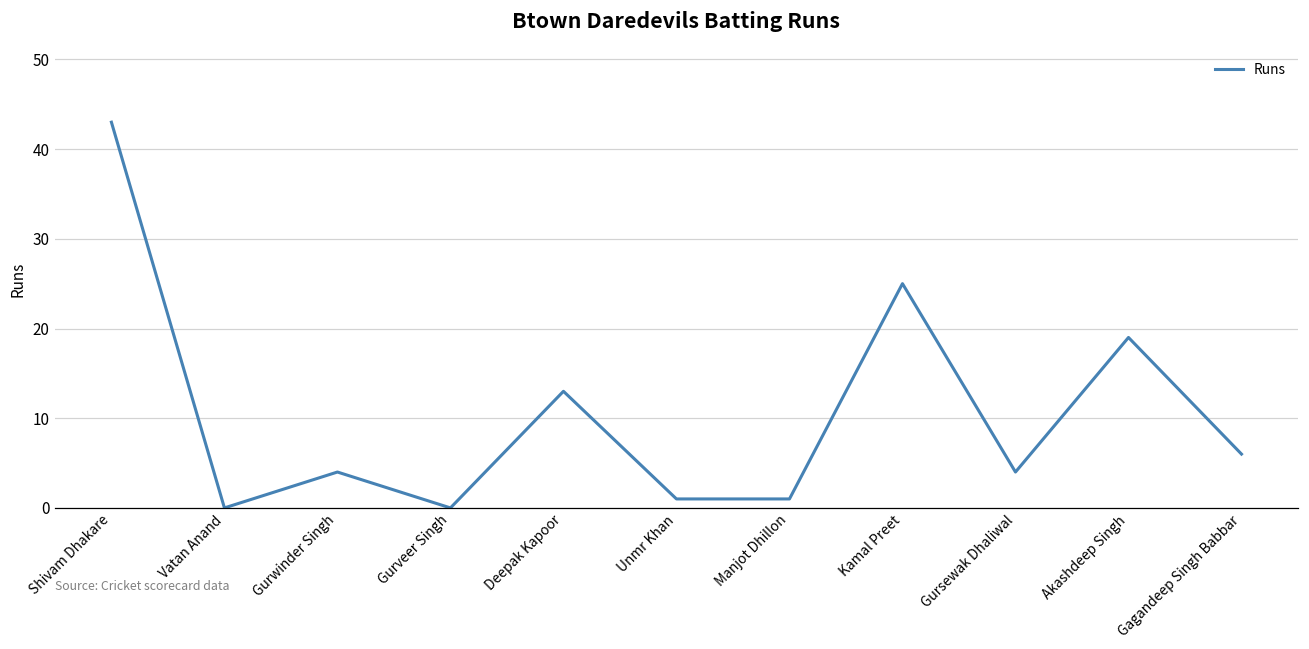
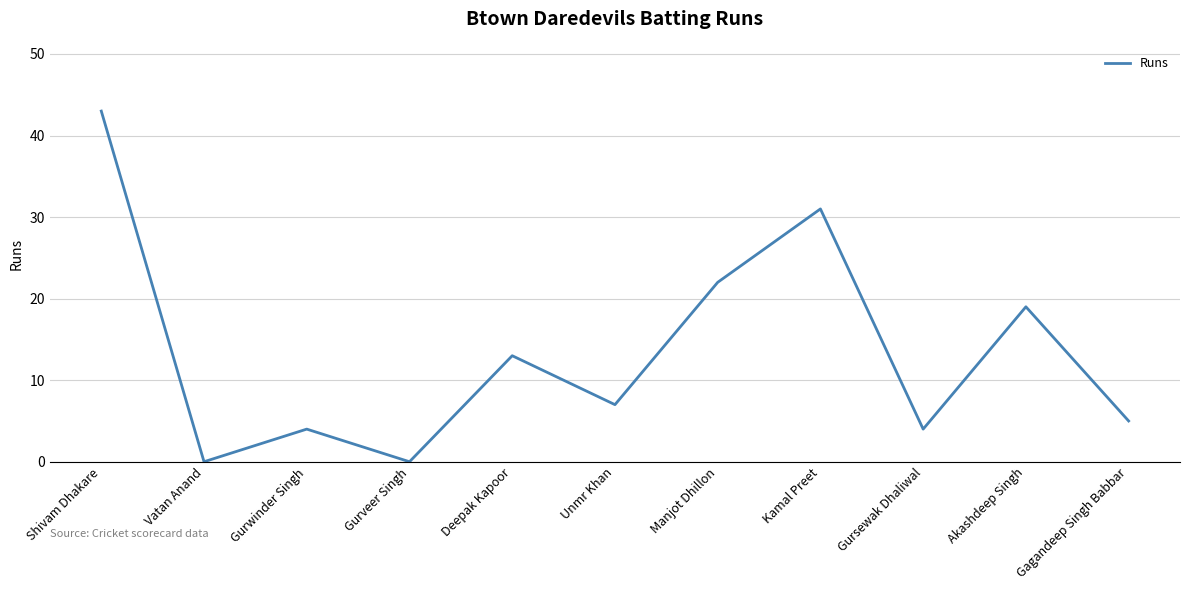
  {
    "Shivam Dhakare": 43,
    "Vatan Anand": 0,
    "Gurwinder Singh": 4,
    "Gurveer Singh": 0,
    "Deepak Kapoor": 13,
-   "Unmr Khan": 1,
-   "Manjot Dhillon": 1,
-   "Kamal Preet": 25,
+   "Unmr Khan": 7,
+   "Manjot Dhillon": 22,
+   "Kamal Preet": 31,
    "Gursewak Dhaliwal": 4,
    "Akashdeep Singh": 19,
-   "Gagandeep Singh Babbar": 6
+   "Gagandeep Singh Babbar": 5
  }
